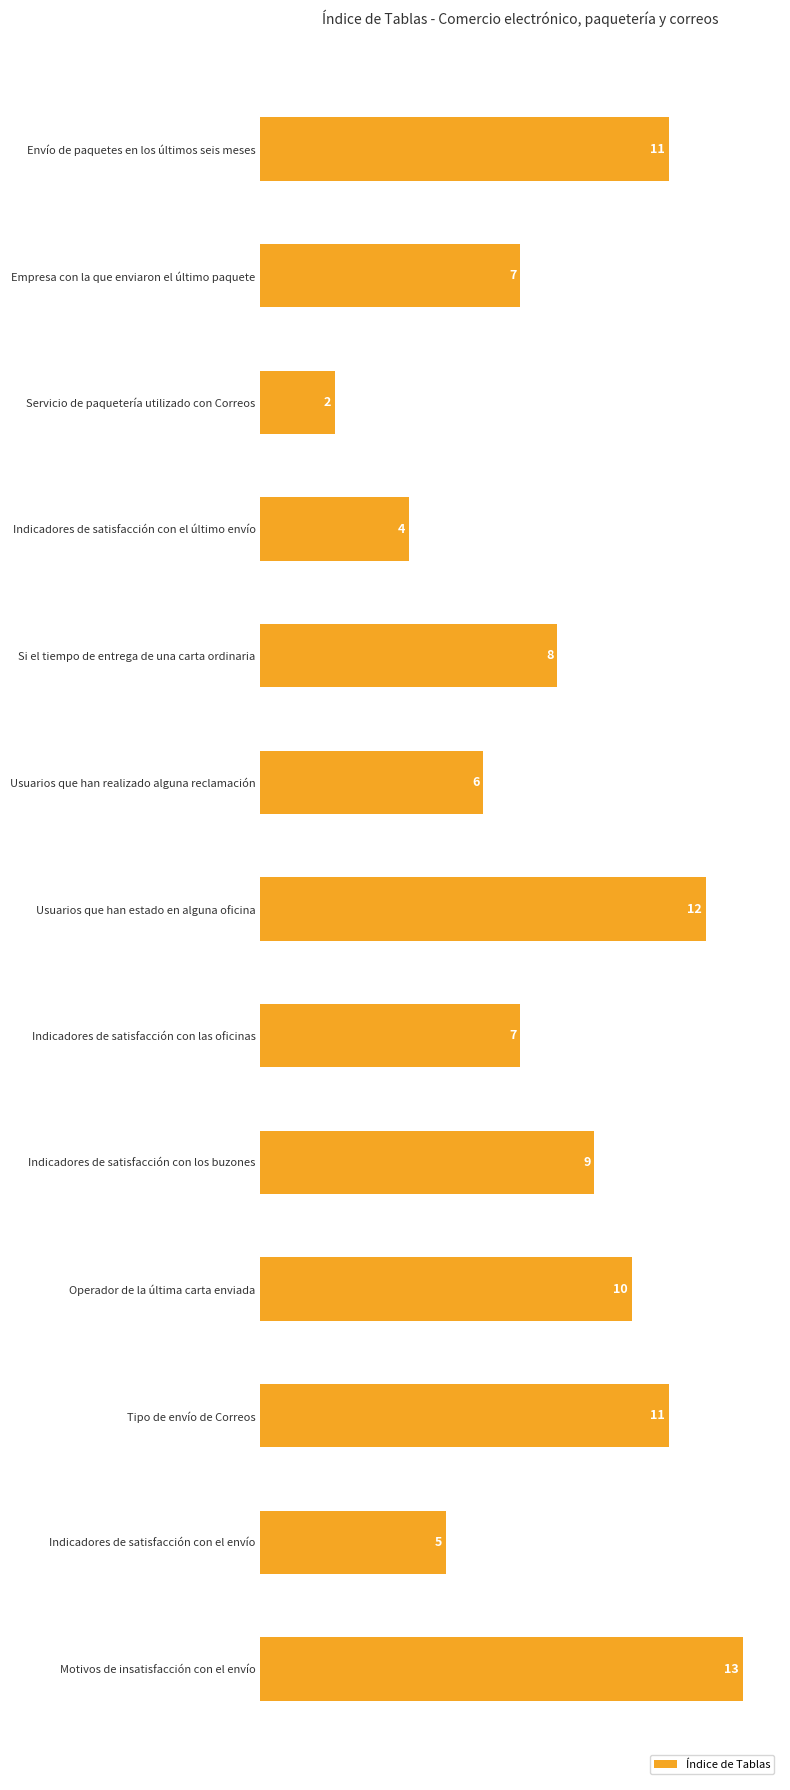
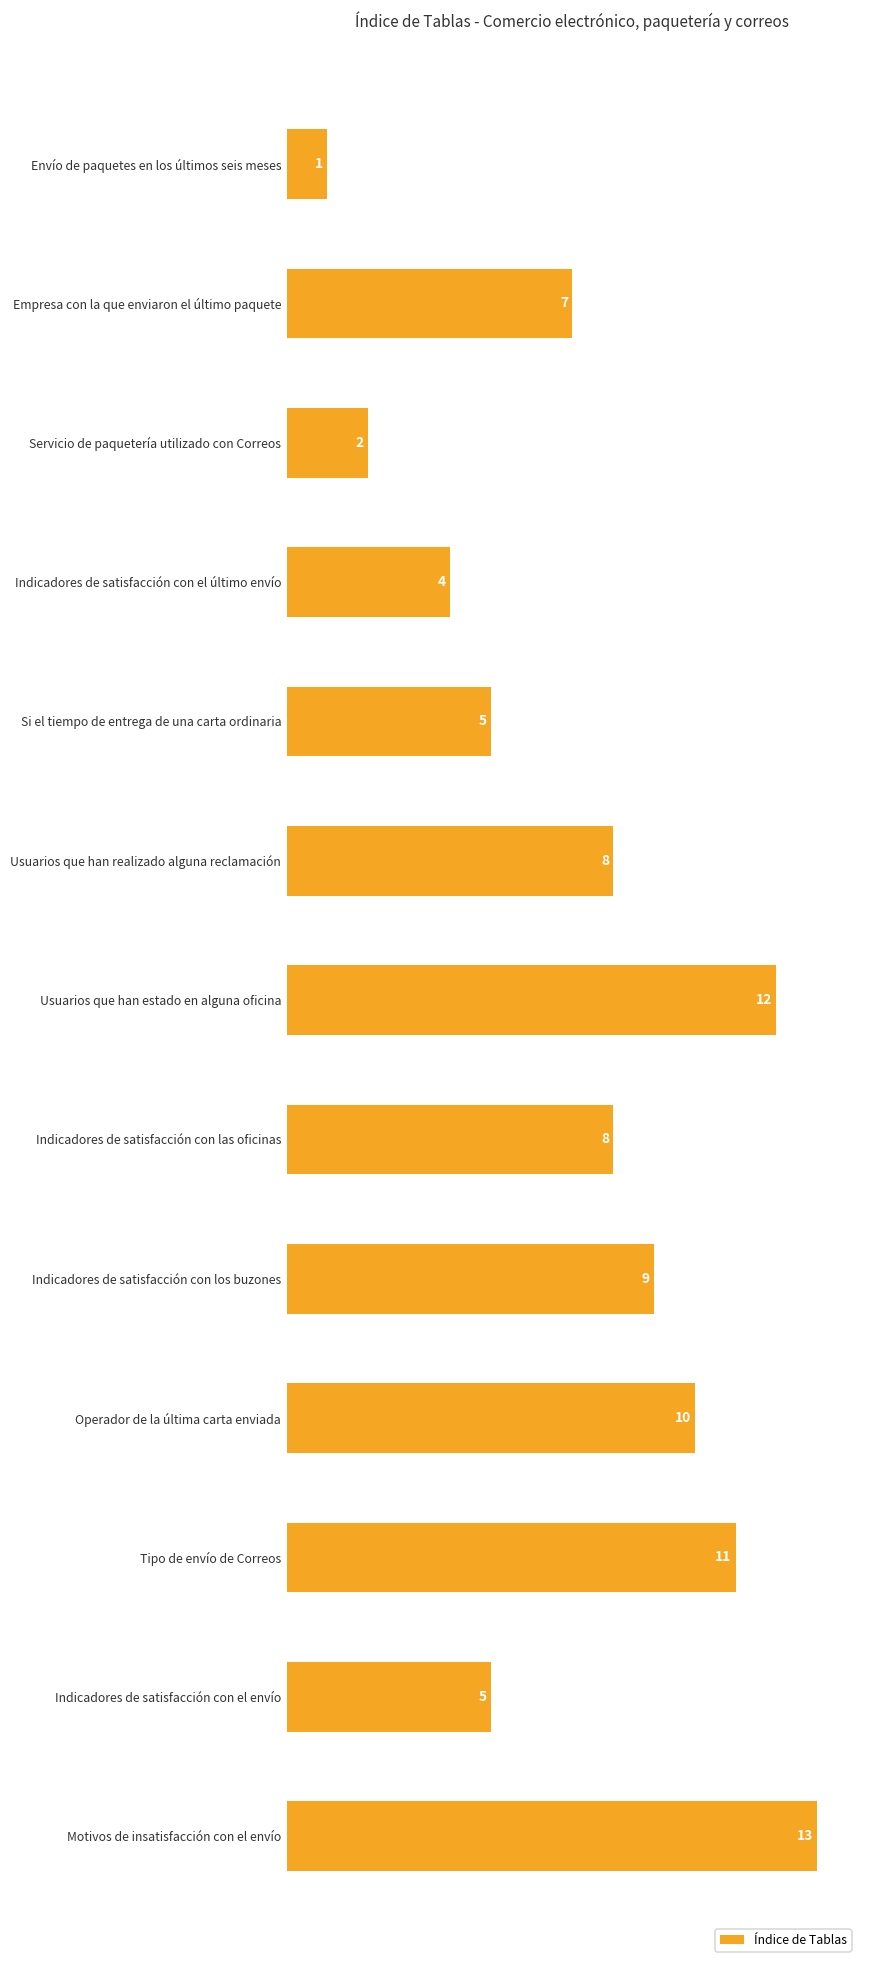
  {
-   "Envío de paquetes en los últimos seis meses": 11,
+   "Envío de paquetes en los últimos seis meses": 1,
    "Empresa con la que enviaron el último paquete": 7,
    "Servicio de paquetería utilizado con Correos": 2,
    "Indicadores de satisfacción con el último envío": 4,
-   "Si el tiempo de entrega de una carta ordinaria": 8,
-   "Usuarios que han realizado alguna reclamación": 6,
+   "Si el tiempo de entrega de una carta ordinaria": 5,
+   "Usuarios que han realizado alguna reclamación": 8,
    "Usuarios que han estado en alguna oficina": 12,
-   "Indicadores de satisfacción con las oficinas": 7,
+   "Indicadores de satisfacción con las oficinas": 8,
    "Indicadores de satisfacción con los buzones": 9,
    "Operador de la última carta enviada": 10,
    "Tipo de envío de Correos": 11,
    "Indicadores de satisfacción con el envío": 5,
    "Motivos de insatisfacción con el envío": 13
  }
